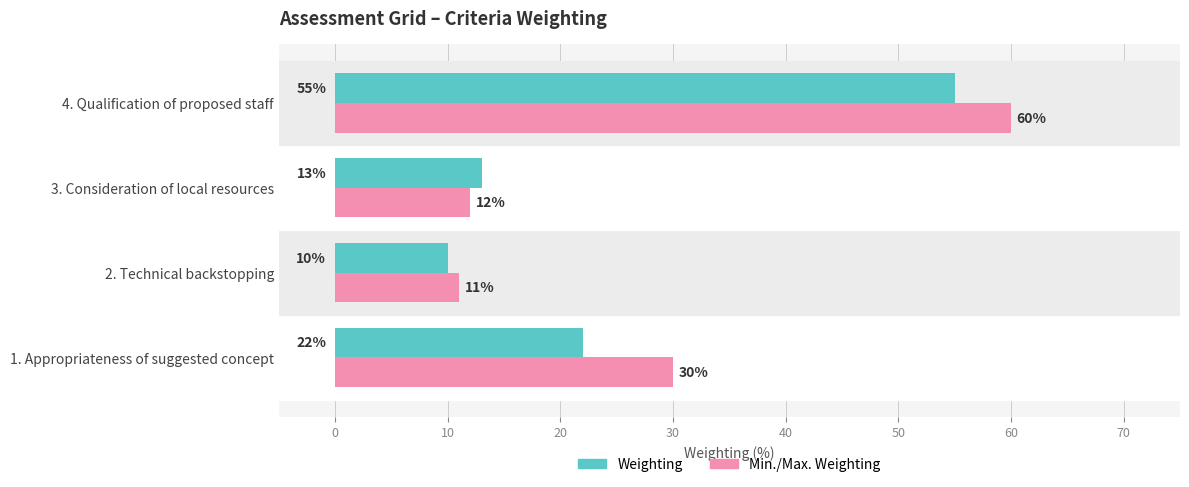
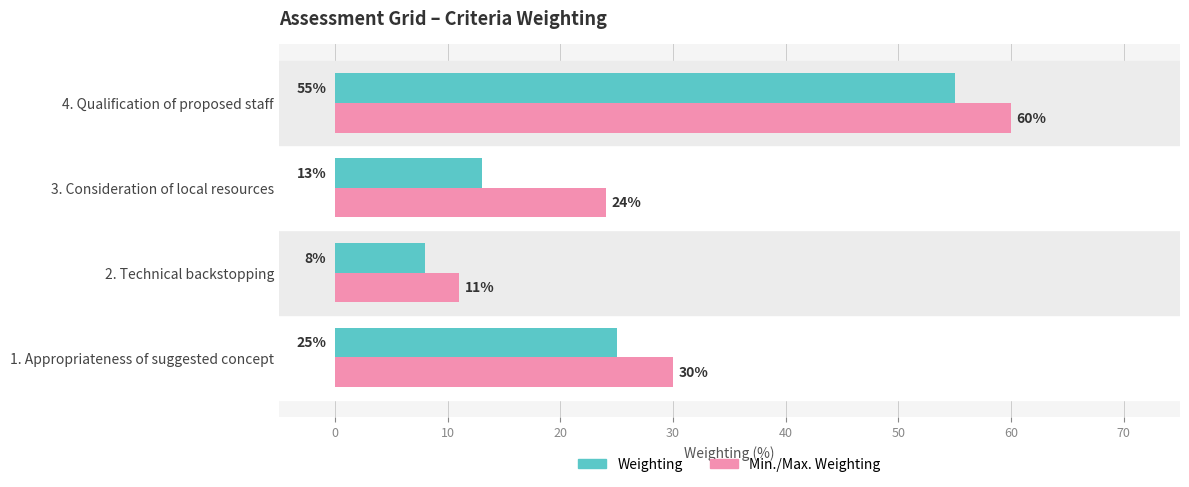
  {
    "Weighting": {
-     "2. Technical backstopping": "10%",
-     "1. Appropriateness of suggested concept": "22%"
+     "2. Technical backstopping": "8%",
+     "1. Appropriateness of suggested concept": "25%"
    },
    "Min./Max. Weighting": {
      "4. Qualification of proposed staff": "60%",
-     "3. Consideration of local resources": "12%",
+     "3. Consideration of local resources": "24%",
      "2. Technical backstopping": "11%",
      "1. Appropriateness of suggested concept": "30%"
    }
  }
